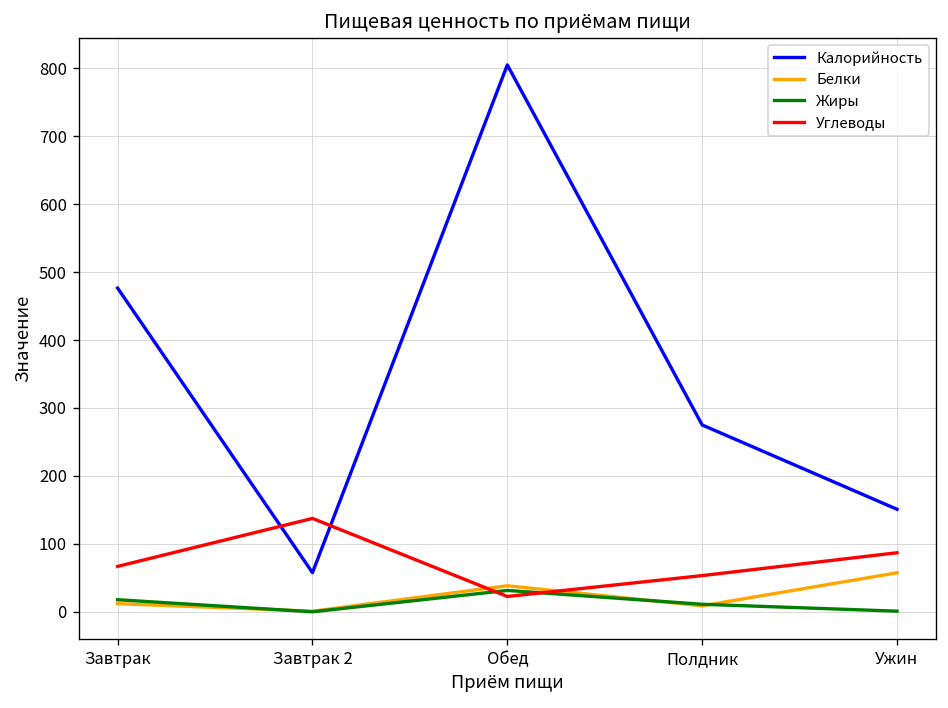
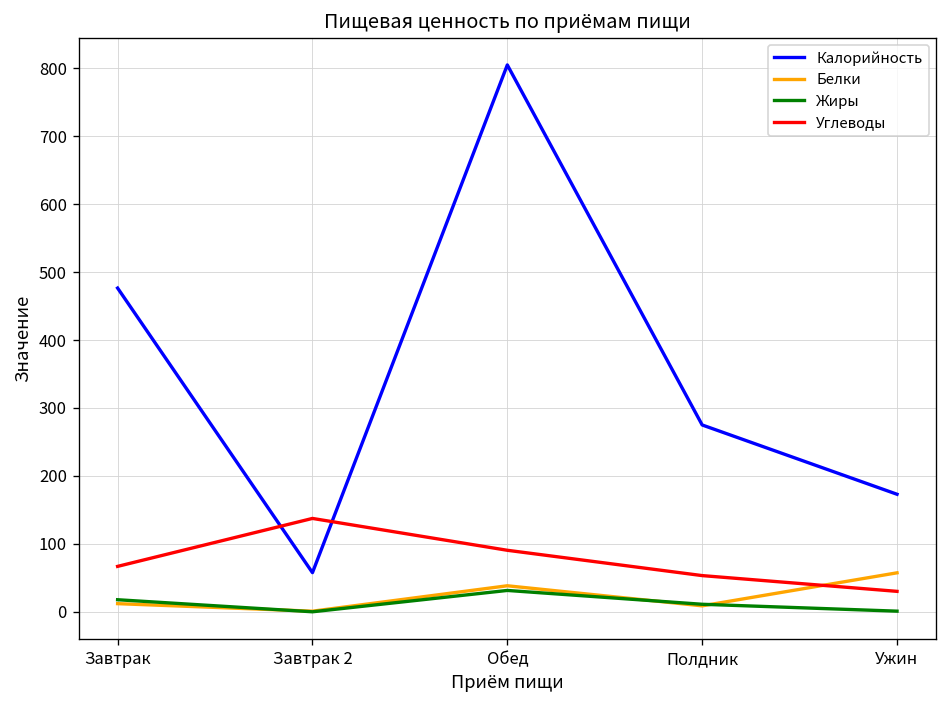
  {
    "Калорийность": {
      "Завтрак": 480,
      "Завтрак 2": 60,
      "Обед": 800,
      "Полдник": 280,
-     "Ужин": 150
+     "Ужин": 170
    },
    "Белки": {
      "Завтрак": 10,
      "Обед": 40,
      "Ужин": 60
    },
    "Жиры": {
      "Завтрак": 20,
      "Обед": 30,
      "Ужин": 0
    },
    "Углеводы": {
      "Завтрак": 70,
      "Завтрак 2": 140,
-     "Обед": 20,
+     "Обед": 90,
      "Полдник": 50,
-     "Ужин": 90
+     "Ужин": 30
    }
  }
